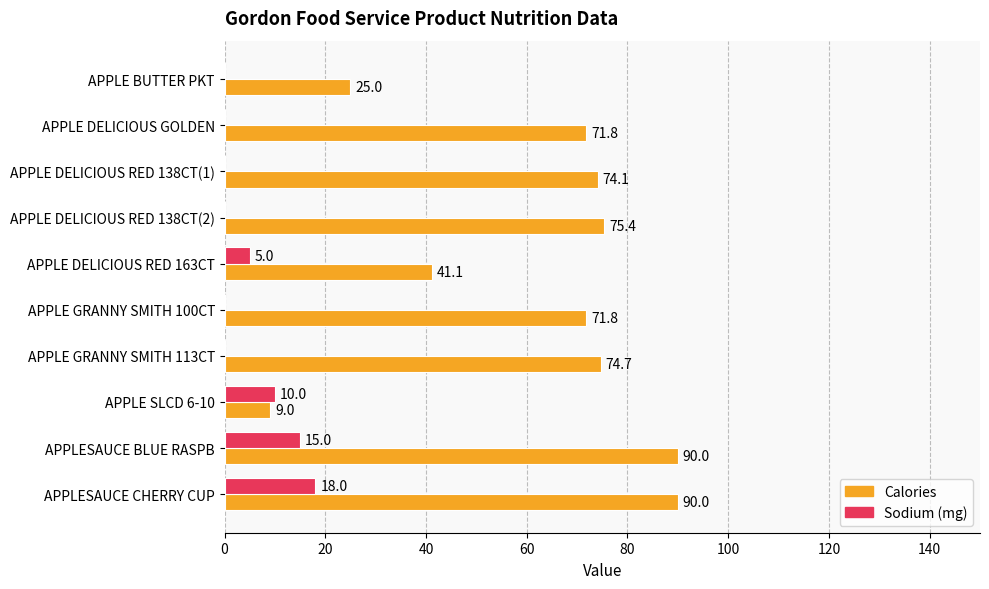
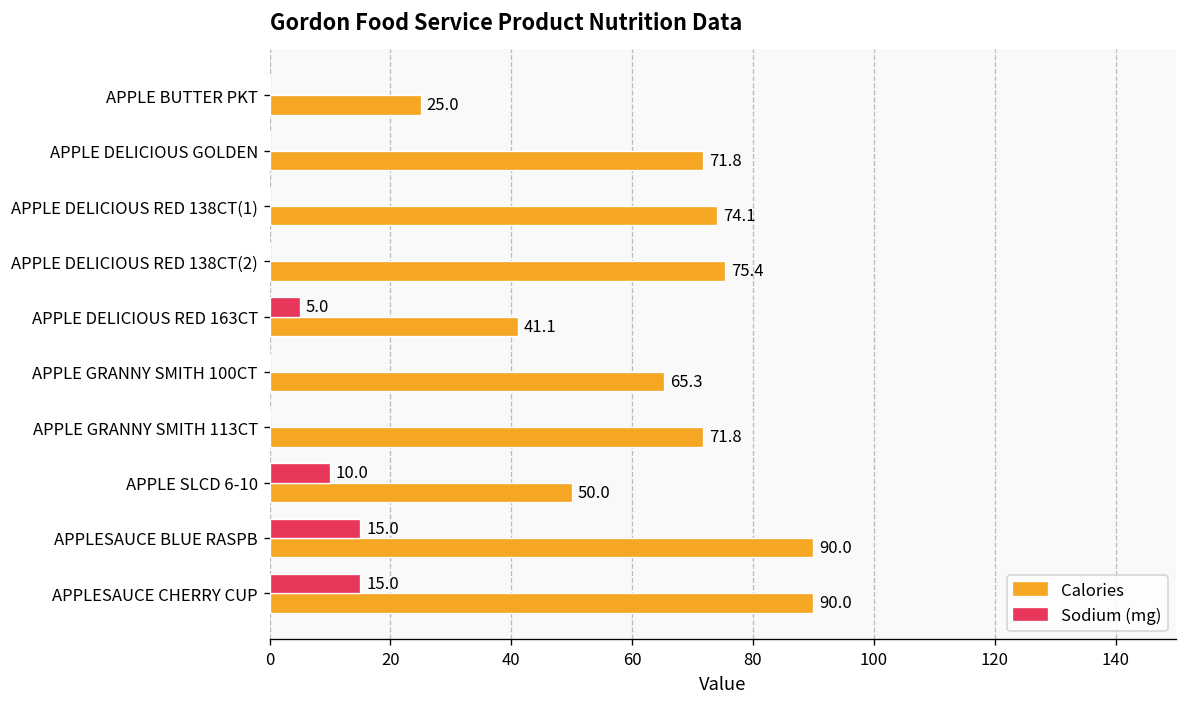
  {
    "Calories": {
      "APPLE BUTTER PKT": 25.0,
      "APPLE DELICIOUS GOLDEN": 71.8,
      "APPLE DELICIOUS RED 138CT(1)": 74.1,
      "APPLE DELICIOUS RED 138CT(2)": 75.4,
      "APPLE DELICIOUS RED 163CT": 41.1,
-     "APPLE GRANNY SMITH 100CT": 71.8,
-     "APPLE GRANNY SMITH 113CT": 74.7,
-     "APPLE SLCD 6-10": 9.0,
+     "APPLE GRANNY SMITH 100CT": 65.3,
+     "APPLE GRANNY SMITH 113CT": 71.8,
+     "APPLE SLCD 6-10": 50.0,
      "APPLESAUCE BLUE RASPB": 90.0,
      "APPLESAUCE CHERRY CUP": 90.0
    },
    "Sodium (mg)": {
      "APPLE DELICIOUS RED 163CT": 5.0,
      "APPLE SLCD 6-10": 10.0,
      "APPLESAUCE BLUE RASPB": 15.0,
-     "APPLESAUCE CHERRY CUP": 18.0
+     "APPLESAUCE CHERRY CUP": 15.0
    }
  }
